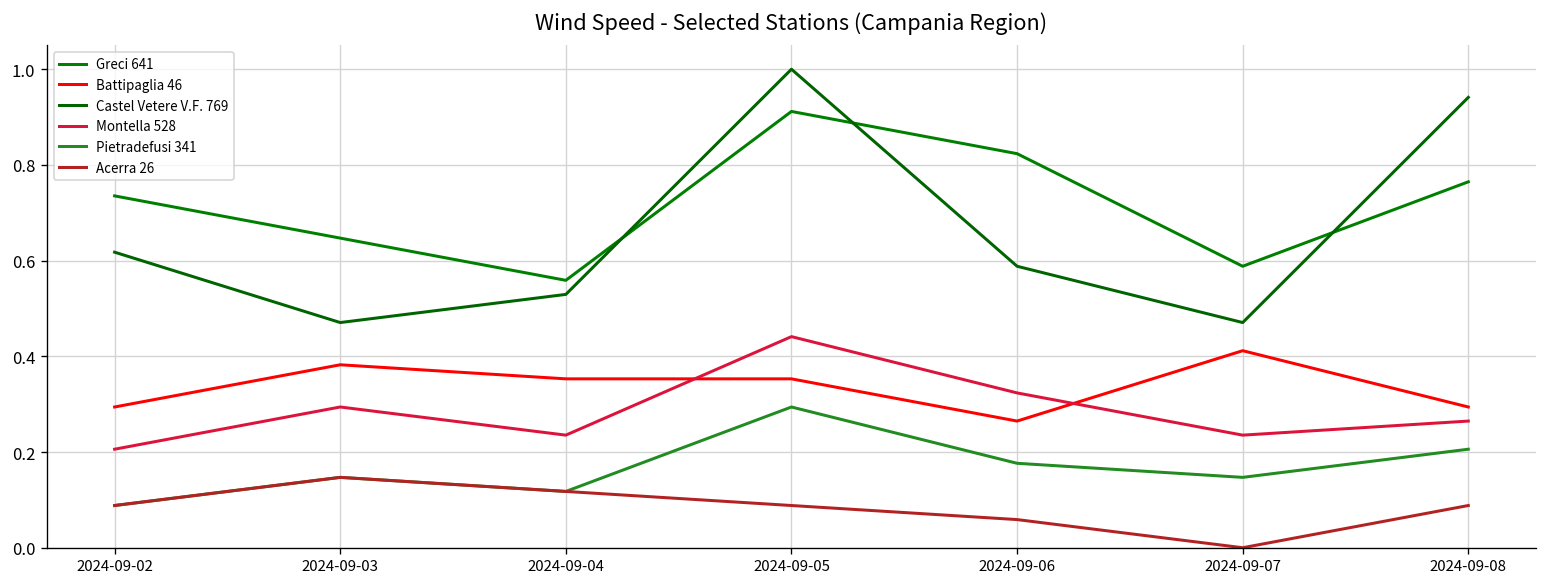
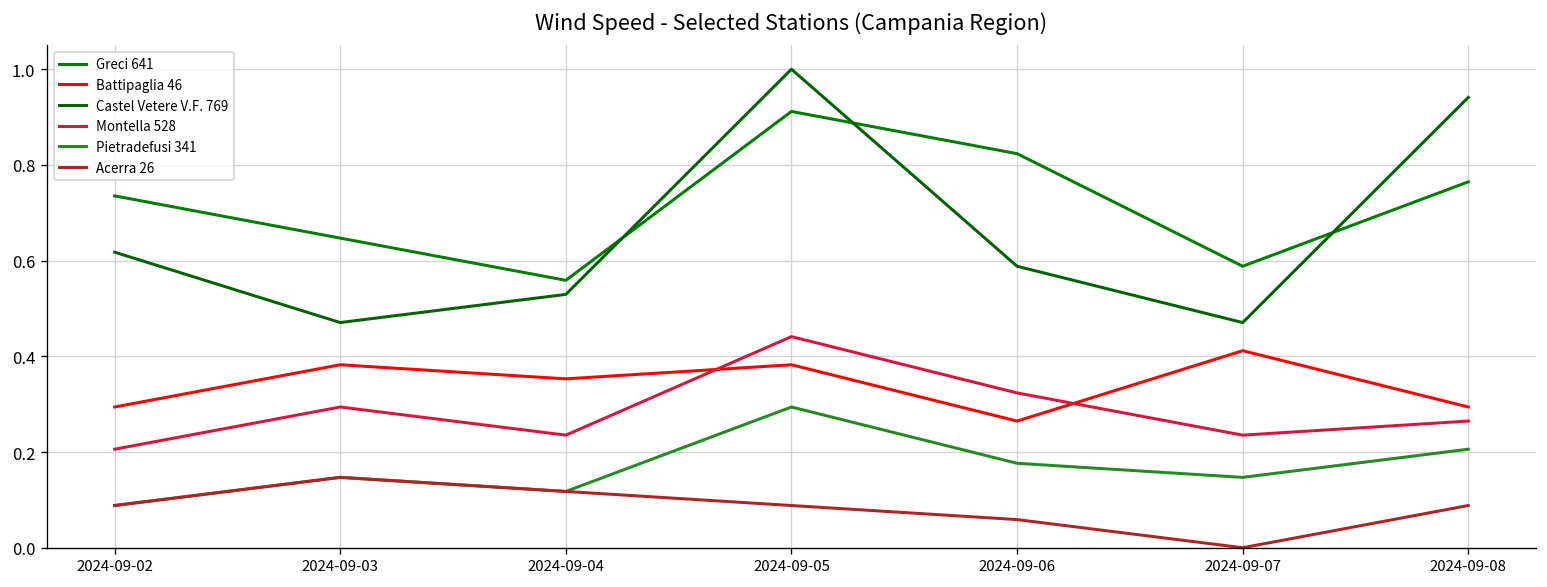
  {
    "Battipaglia 46": {
      "2024-09-02": 0.29,
      "2024-09-03": 0.38,
      "2024-09-04": 0.35,
-     "2024-09-05": 0.35,
+     "2024-09-05": 0.38,
      "2024-09-06": 0.26,
      "2024-09-07": 0.41,
      "2024-09-08": 0.29
    }
  }
